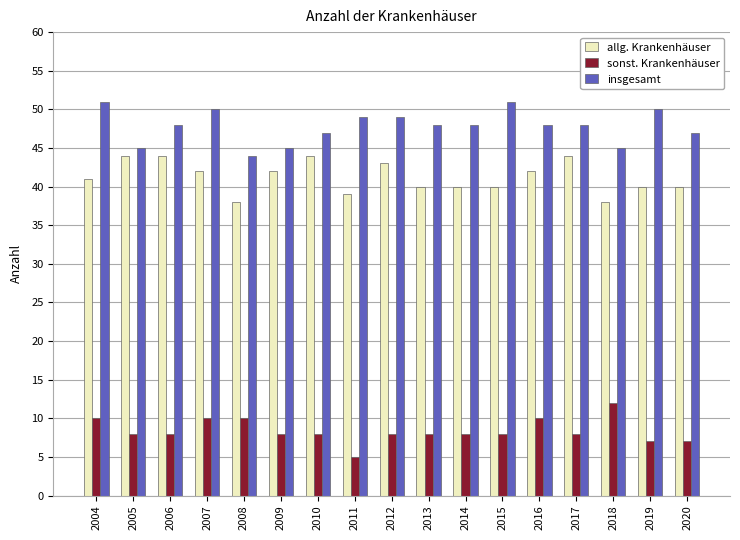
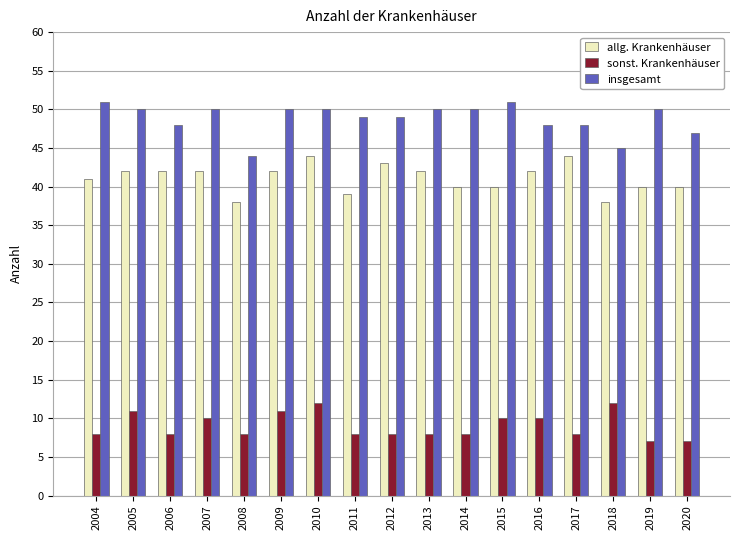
  {
    "allg. Krankenhäuser": {
      "2004": 41,
-     "2005": 44,
-     "2006": 44,
+     "2005": 42,
+     "2006": 42,
      "2007": 42,
      "2008": 38,
      "2009": 42,
      "2010": 44,
      "2011": 39,
      "2012": 43,
-     "2013": 40,
+     "2013": 42,
      "2014": 40,
      "2015": 40,
      "2016": 42,
      "2017": 44,
      "2018": 38,
      "2019": 40,
      "2020": 40
    },
    "sonst. Krankenhäuser": {
-     "2004": 10,
-     "2005": 8,
+     "2004": 8,
+     "2005": 11,
      "2006": 8,
      "2007": 10,
-     "2008": 10,
-     "2009": 8,
-     "2010": 8,
-     "2011": 5,
+     "2008": 8,
+     "2009": 11,
+     "2010": 12,
+     "2011": 8,
      "2012": 8,
      "2013": 8,
      "2014": 8,
-     "2015": 8,
+     "2015": 10,
      "2016": 10,
      "2017": 8,
      "2018": 12,
      "2019": 7,
      "2020": 7
    },
    "insgesamt": {
      "2004": 51,
-     "2005": 45,
+     "2005": 50,
      "2006": 48,
      "2007": 50,
      "2008": 44,
-     "2009": 45,
-     "2010": 47,
+     "2009": 50,
+     "2010": 50,
      "2011": 49,
      "2012": 49,
-     "2013": 48,
-     "2014": 48,
+     "2013": 50,
+     "2014": 50,
      "2015": 51,
      "2016": 48,
      "2017": 48,
      "2018": 45,
      "2019": 50,
      "2020": 47
    }
  }
